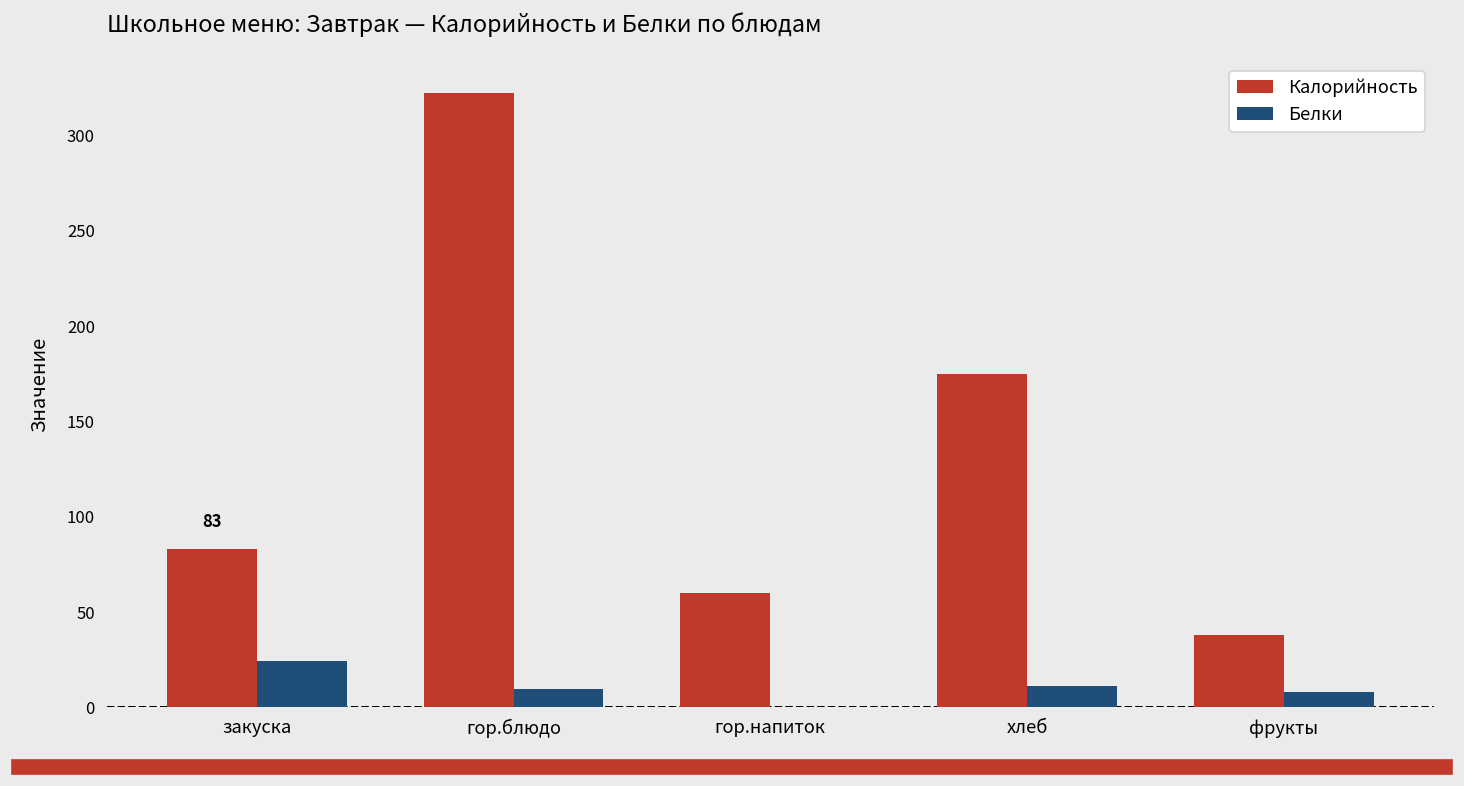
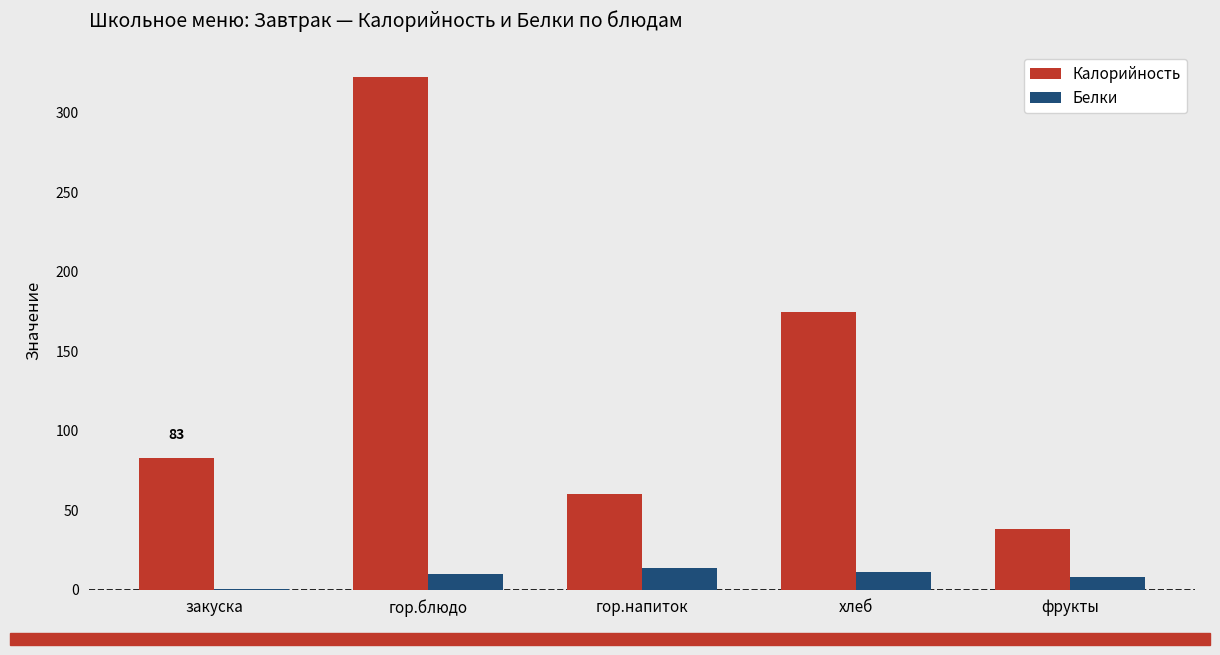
  {
    "Калорийность": {
      "закуска": 83
    },
    "Белки": {
-     "закуска": 25,
+     "закуска": 1,
      "гор.блюдо": 10,
-     "гор.напиток": 0,
+     "гор.напиток": 13,
      "хлеб": 11,
      "фрукты": 8
    }
  }
